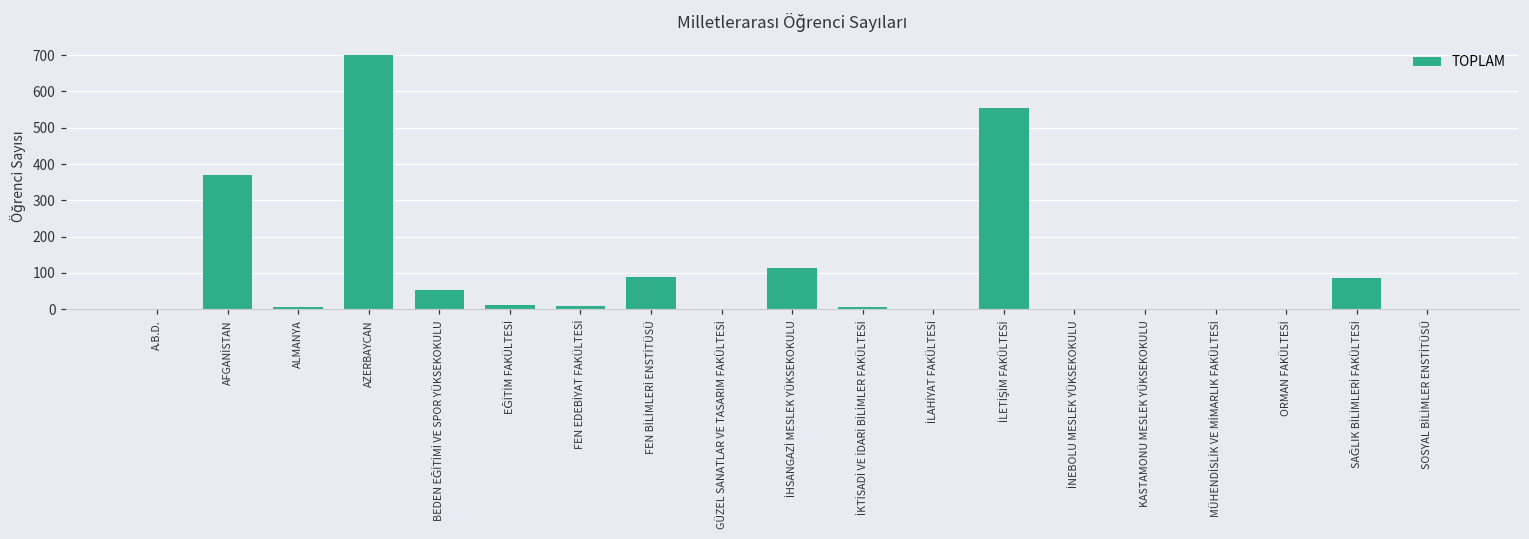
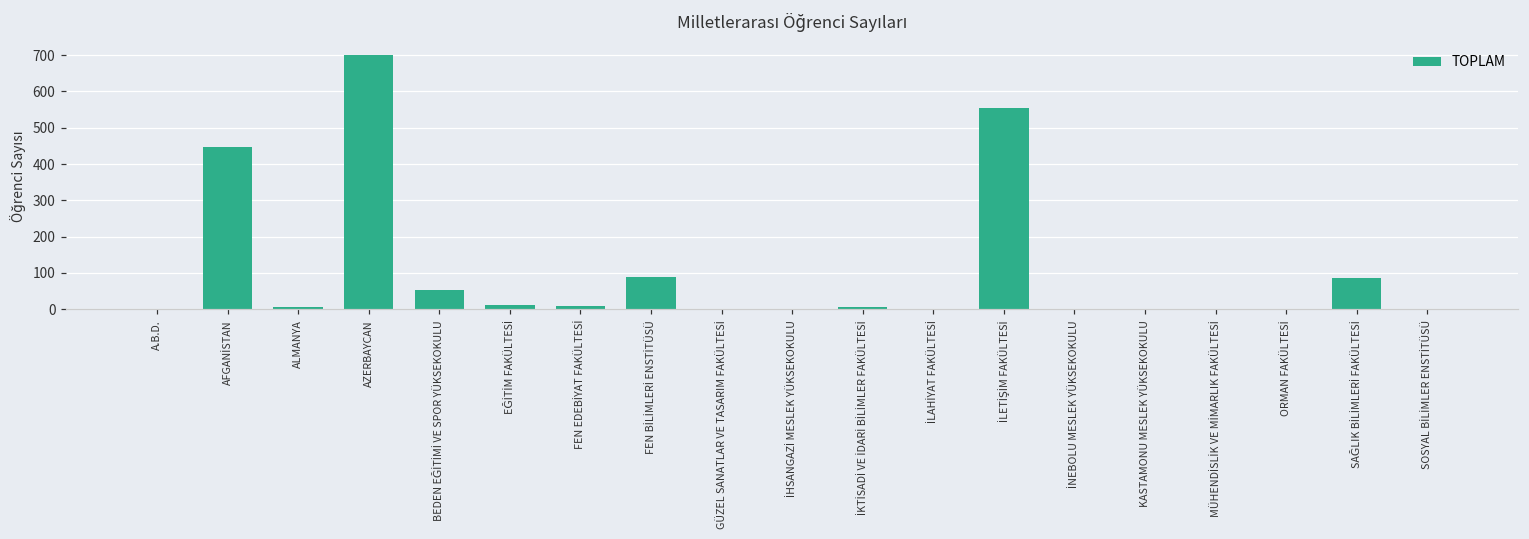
  {
-   "AFGANİSTAN": 370,
+   "AFGANİSTAN": 450,
    "AZERBAYCAN": 700,
    "BEDEN EĞİTİMİ VE SPOR YÜKSEKOKULU": 50,
    "EĞİTİM FAKÜLTESİ": 10,
    "FEN EDEBİYAT FAKÜLTESİ": 10,
    "FEN BİLİMLERİ ENSTİTÜSÜ": 90,
-   "İHSANGAZİ MESLEK YÜKSEKOKULU": 120,
+   "İHSANGAZİ MESLEK YÜKSEKOKULU": 0,
    "İLETİŞİM FAKÜLTESİ": 550,
    "SAĞLIK BİLİMLERİ FAKÜLTESİ": 90
  }
